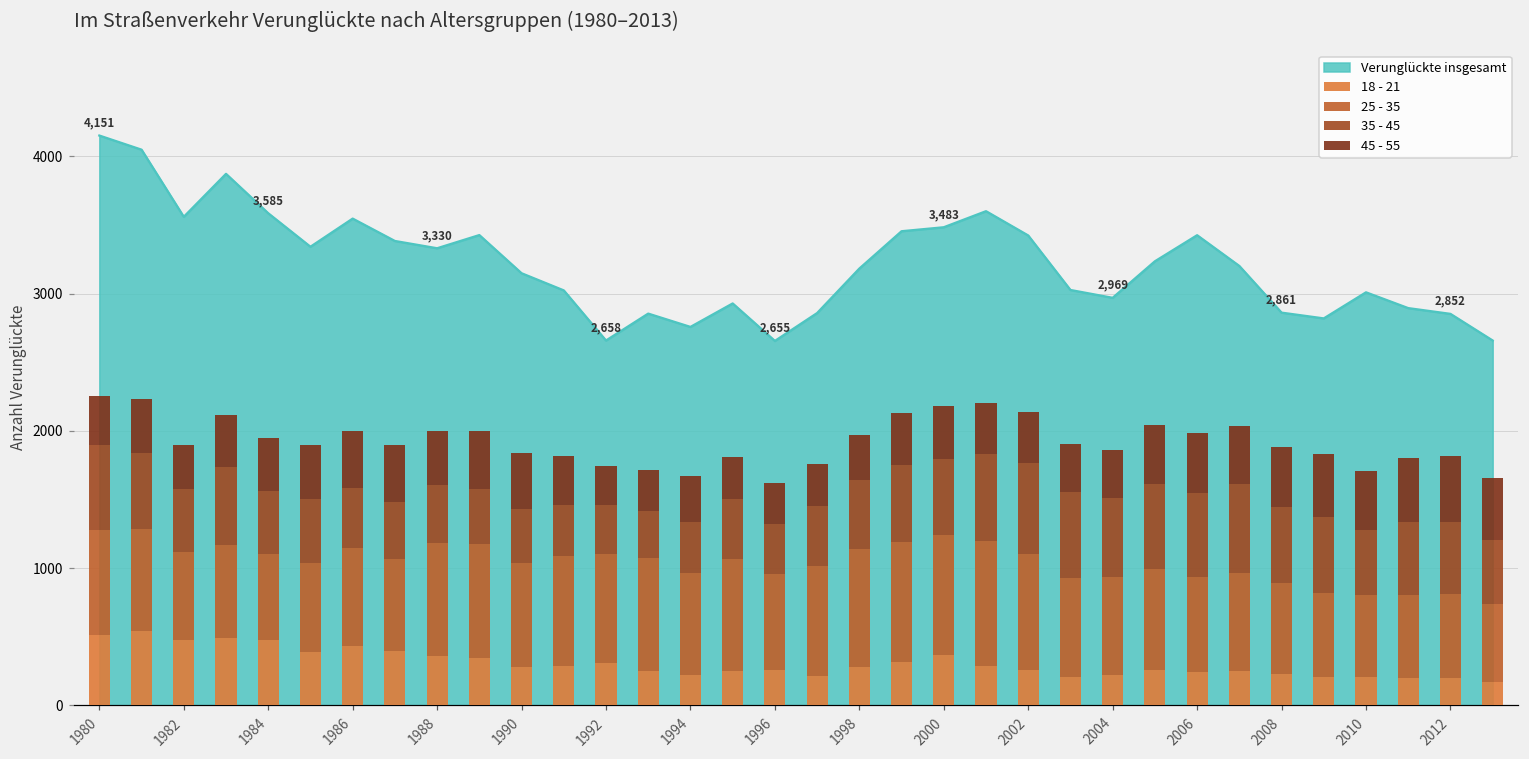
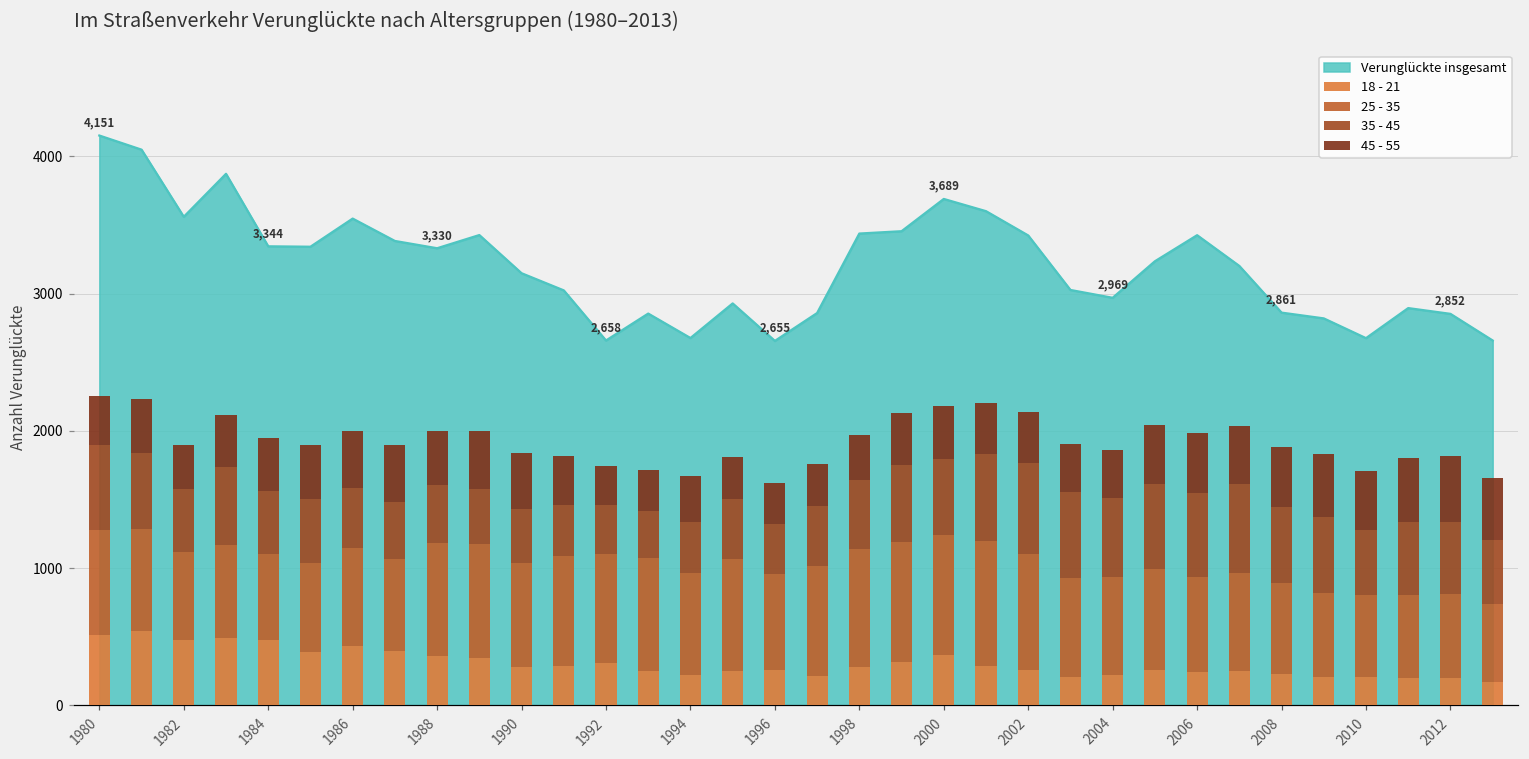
  {
    "Verunglückte insgesamt": {
      "1980": "4,151",
-     "1984": "3,585",
+     "1984": "3,344",
      "1988": "3,330",
      "1992": "2,658",
-     "1994": "2760",
+     "1994": "2680",
      "1996": "2,655",
-     "1998": "3180",
-     "2000": "3,483",
+     "1998": "3440",
+     "2000": "3,689",
      "2004": "2,969",
      "2008": "2,861",
-     "2010": "3010",
+     "2010": "2680",
      "2012": "2,852"
    }
  }
